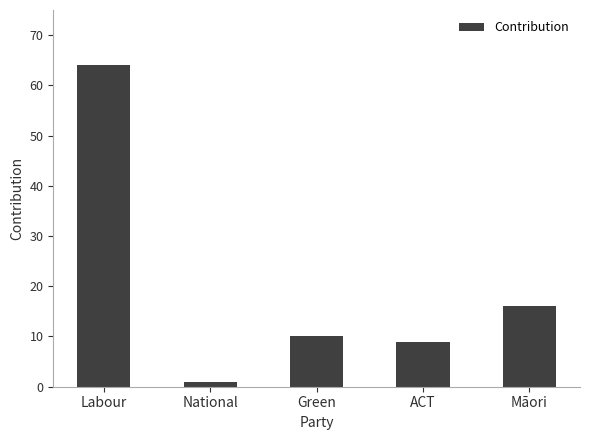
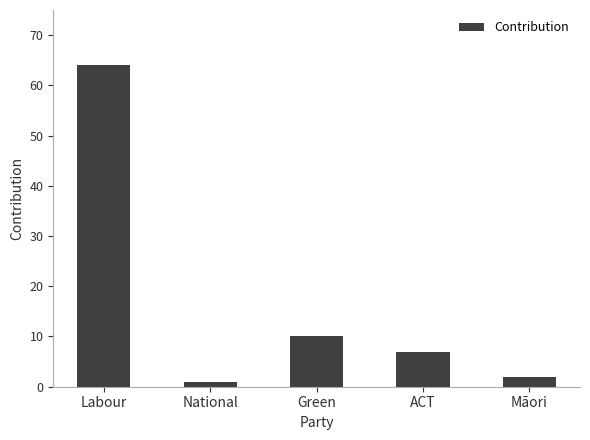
  {
    "Labour": 64,
    "National": 1,
    "Green": 10,
-   "ACT": 9,
-   "Māori": 16
+   "ACT": 7,
+   "Māori": 2
  }
